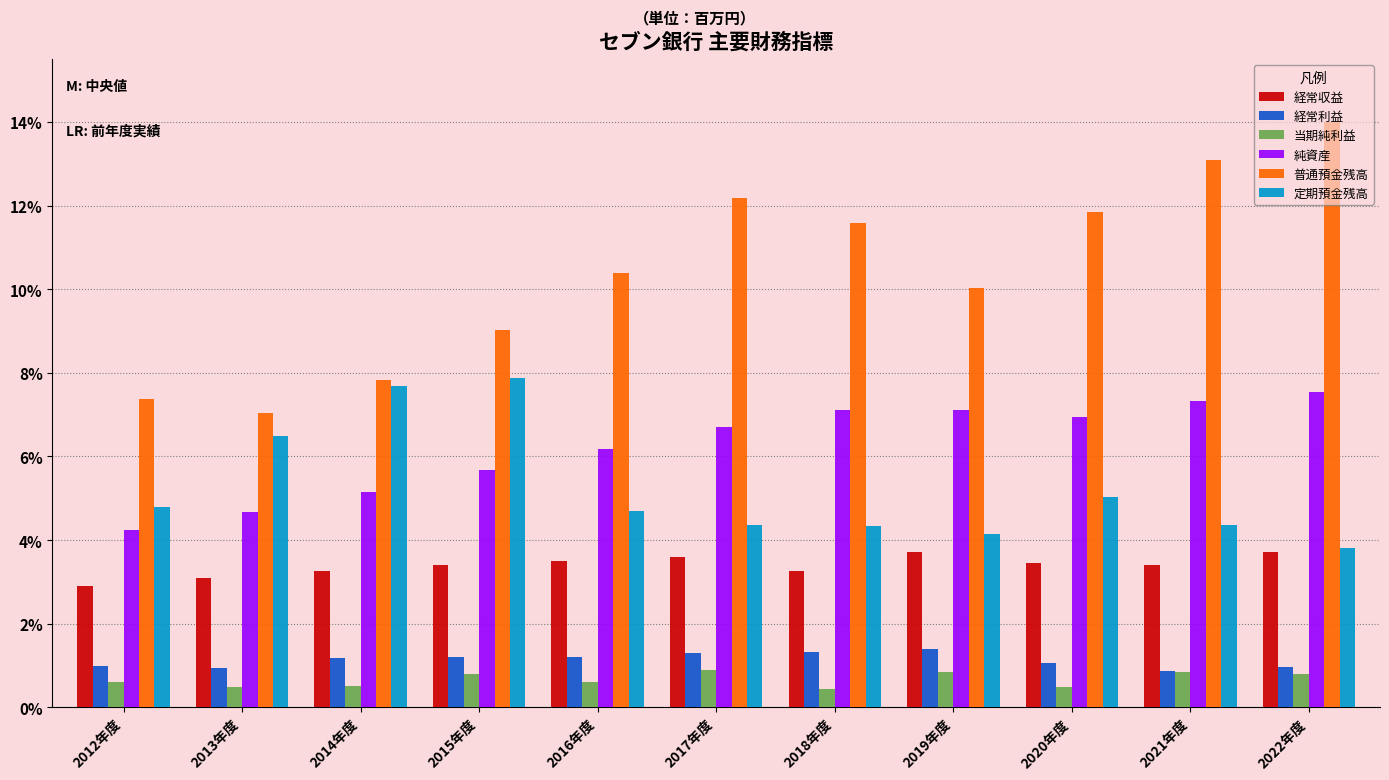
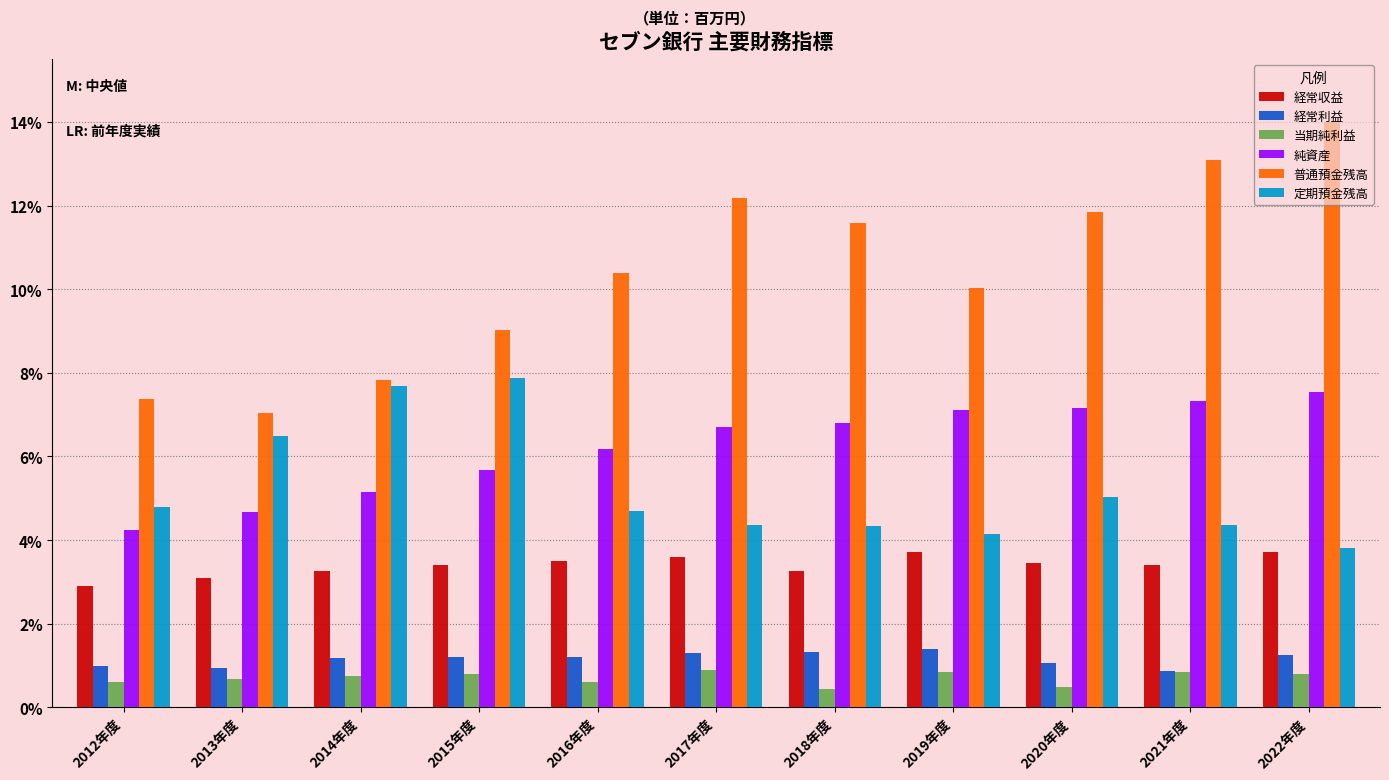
  {
    "経常収益": {
      "2012年度": "2.9%",
      "2013年度": "3.1%",
      "2014年度": "3.3%",
      "2015年度": "3.4%",
      "2016年度": "3.5%",
      "2017年度": "3.6%",
      "2018年度": "3.3%",
      "2019年度": "3.7%",
      "2020年度": "3.5%",
      "2021年度": "3.4%",
      "2022年度": "3.7%"
    },
    "経常利益": {
      "2012年度": "1.0%",
      "2013年度": "0.9%",
      "2014年度": "1.2%",
      "2015年度": "1.2%",
      "2016年度": "1.2%",
      "2017年度": "1.3%",
      "2018年度": "1.3%",
      "2019年度": "1.4%",
      "2020年度": "1.1%",
      "2021年度": "0.9%",
-     "2022年度": "1.0%"
+     "2022年度": "1.3%"
    },
    "当期純利益": {
      "2012年度": "0.6%",
-     "2013年度": "0.5%",
-     "2014年度": "0.5%",
+     "2013年度": "0.7%",
+     "2014年度": "0.8%",
      "2015年度": "0.8%",
      "2016年度": "0.6%",
      "2017年度": "0.9%",
      "2018年度": "0.5%",
      "2019年度": "0.9%",
      "2020年度": "0.5%",
      "2021年度": "0.9%",
      "2022年度": "0.8%"
    },
    "純資産": {
      "2012年度": "4.2%",
      "2013年度": "4.7%",
      "2014年度": "5.2%",
      "2015年度": "5.7%",
      "2016年度": "6.2%",
      "2017年度": "6.7%",
-     "2018年度": "7.1%",
+     "2018年度": "6.8%",
      "2019年度": "7.1%",
-     "2020年度": "6.9%",
+     "2020年度": "7.2%",
      "2021年度": "7.3%",
      "2022年度": "7.5%"
    },
    "普通預金残高": {
      "2012年度": "7.4%",
      "2013年度": "7.0%",
      "2014年度": "7.8%",
      "2015年度": "9.0%",
      "2016年度": "10.4%",
      "2017年度": "12.2%",
      "2018年度": "11.6%",
      "2019年度": "10.0%",
      "2020年度": "11.9%",
      "2021年度": "13.1%"
    },
    "定期預金残高": {
      "2012年度": "4.8%",
      "2013年度": "6.5%",
      "2014年度": "7.7%",
      "2015年度": "7.9%",
      "2016年度": "4.7%",
      "2017年度": "4.4%",
      "2018年度": "4.3%",
      "2019年度": "4.1%",
      "2020年度": "5.0%",
      "2021年度": "4.4%",
      "2022年度": "3.8%"
    }
  }
